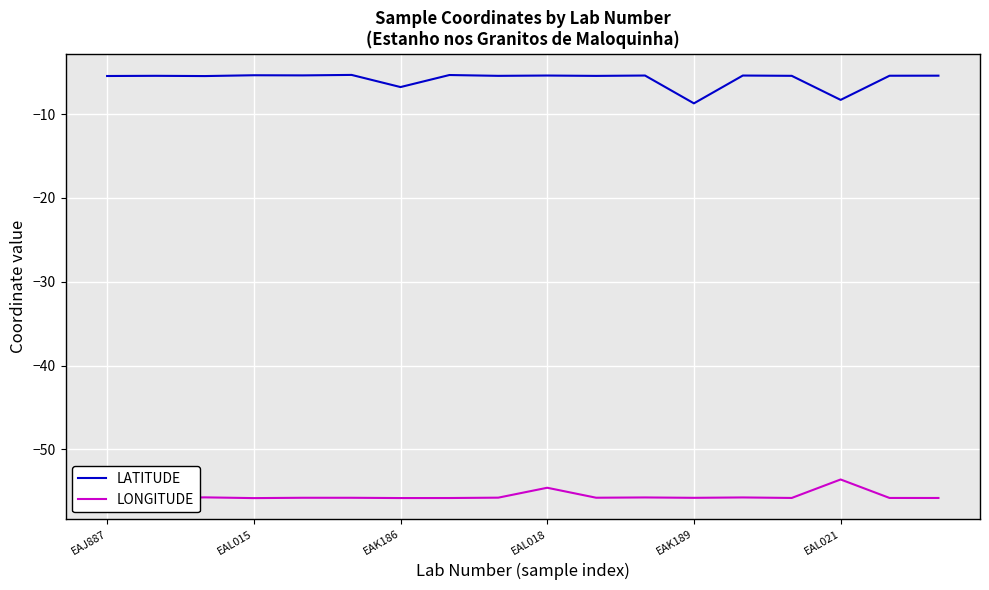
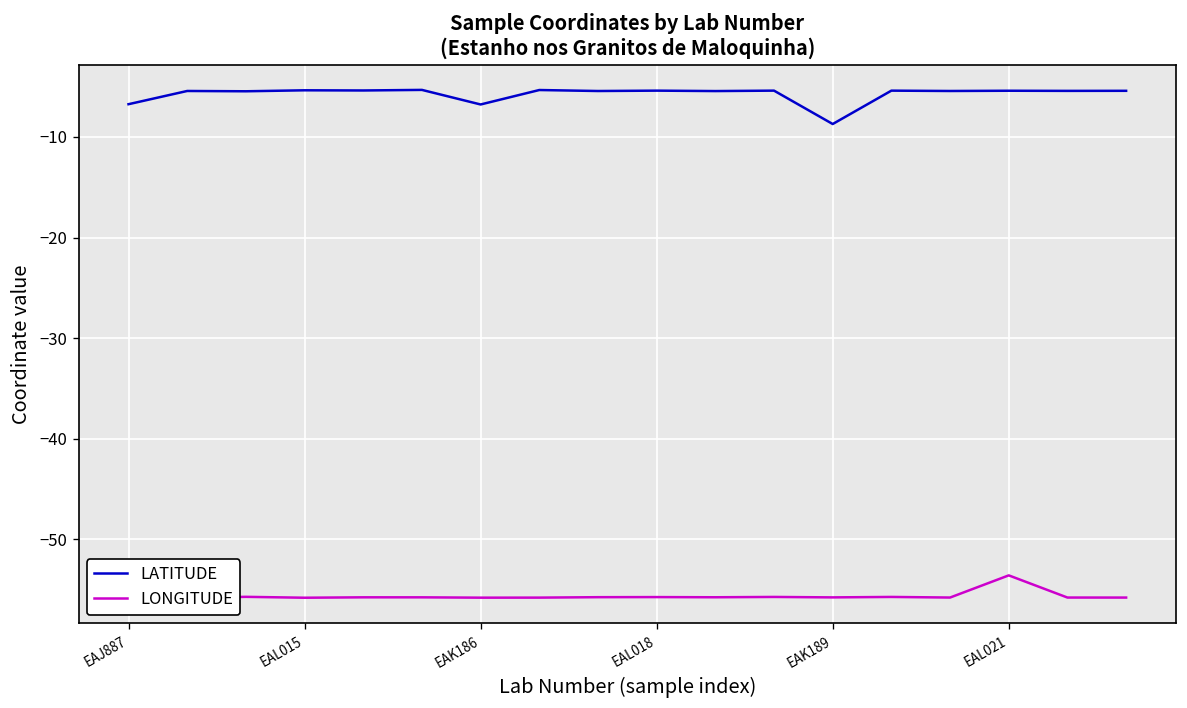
  {
    "LATITUDE": {
-     "EAJ887": -5,
+     "EAJ887": -7,
      "EAL015": -5,
      "EAK186": -7,
      "EAL018": -5,
      "EAK189": -9,
-     "EAL021": -8
+     "EAL021": -5
    },
    "LONGITUDE": {
      "EAL015": -56,
      "EAK186": -56,
-     "EAL018": -55,
+     "EAL018": -56,
      "EAK189": -56,
      "EAL021": -54
    }
  }
